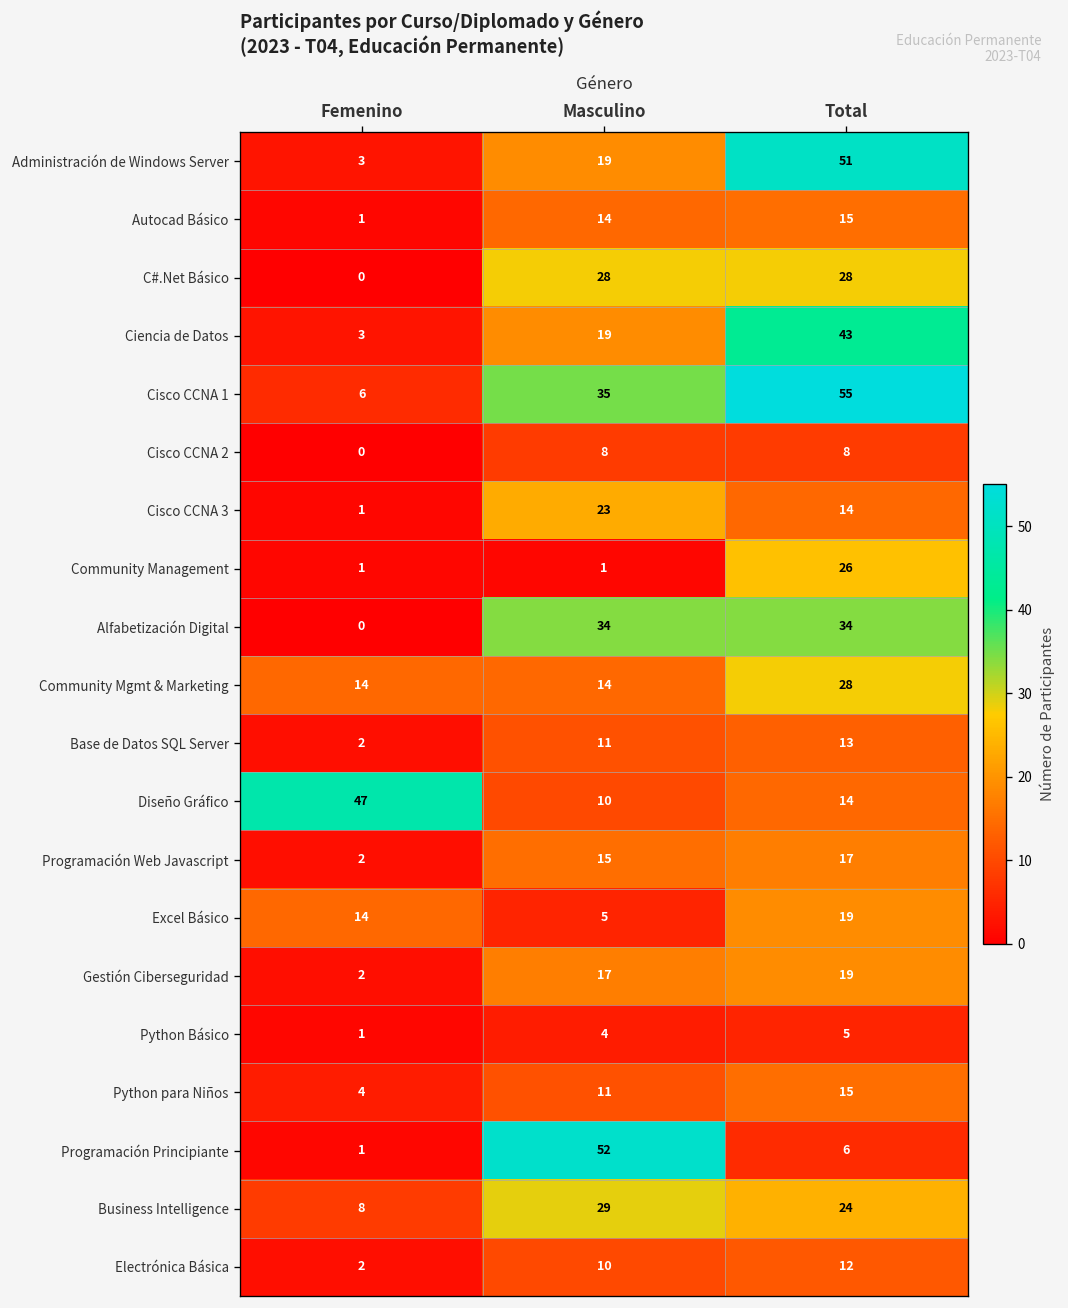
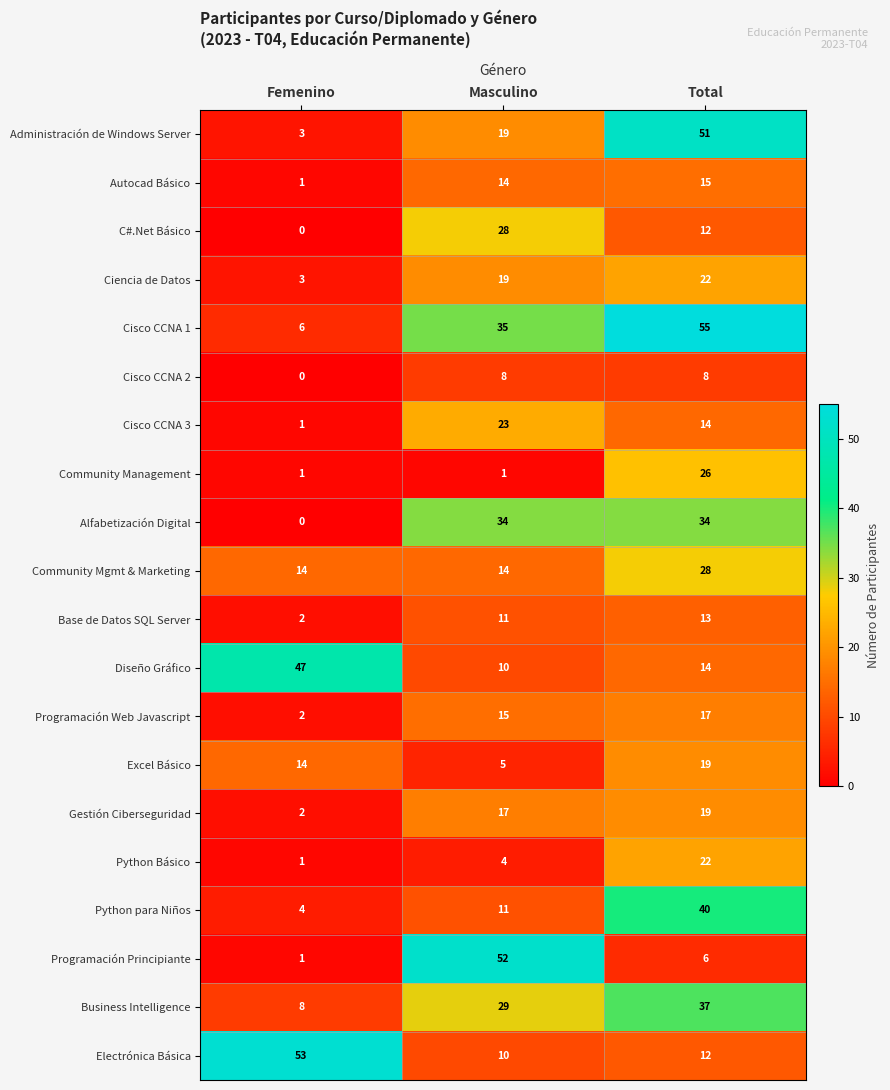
  {
    "Administración de Windows Server": {
      "Femenino": 3,
      "Masculino": 19,
      "Total": 51
    },
    "Autocad Básico": {
      "Femenino": 1,
      "Masculino": 14,
      "Total": 15
    },
    "C#.Net Básico": {
      "Femenino": 0,
      "Masculino": 28,
-     "Total": 28
+     "Total": 12
    },
    "Ciencia de Datos": {
      "Femenino": 3,
      "Masculino": 19,
-     "Total": 43
+     "Total": 22
    },
    "Cisco CCNA 1": {
      "Femenino": 6,
      "Masculino": 35,
      "Total": 55
    },
    "Cisco CCNA 2": {
      "Femenino": 0,
      "Masculino": 8,
      "Total": 8
    },
    "Cisco CCNA 3": {
      "Femenino": 1,
      "Masculino": 23,
      "Total": 14
    },
    "Community Management": {
      "Femenino": 1,
      "Masculino": 1,
      "Total": 26
    },
    "Alfabetización Digital": {
      "Femenino": 0,
      "Masculino": 34,
      "Total": 34
    },
    "Community Mgmt & Marketing": {
      "Femenino": 14,
      "Masculino": 14,
      "Total": 28
    },
    "Base de Datos SQL Server": {
      "Femenino": 2,
      "Masculino": 11,
      "Total": 13
    },
    "Diseño Gráfico": {
      "Femenino": 47,
      "Masculino": 10,
      "Total": 14
    },
    "Programación Web Javascript": {
      "Femenino": 2,
      "Masculino": 15,
      "Total": 17
    },
    "Excel Básico": {
      "Femenino": 14,
      "Masculino": 5,
      "Total": 19
    },
    "Gestión Ciberseguridad": {
      "Femenino": 2,
      "Masculino": 17,
      "Total": 19
    },
    "Python Básico": {
      "Femenino": 1,
      "Masculino": 4,
-     "Total": 5
+     "Total": 22
    },
    "Python para Niños": {
      "Femenino": 4,
      "Masculino": 11,
-     "Total": 15
+     "Total": 40
    },
    "Programación Principiante": {
      "Femenino": 1,
      "Masculino": 52,
      "Total": 6
    },
    "Business Intelligence": {
      "Femenino": 8,
      "Masculino": 29,
-     "Total": 24
+     "Total": 37
    },
    "Electrónica Básica": {
-     "Femenino": 2,
+     "Femenino": 53,
      "Masculino": 10,
      "Total": 12
    }
  }
